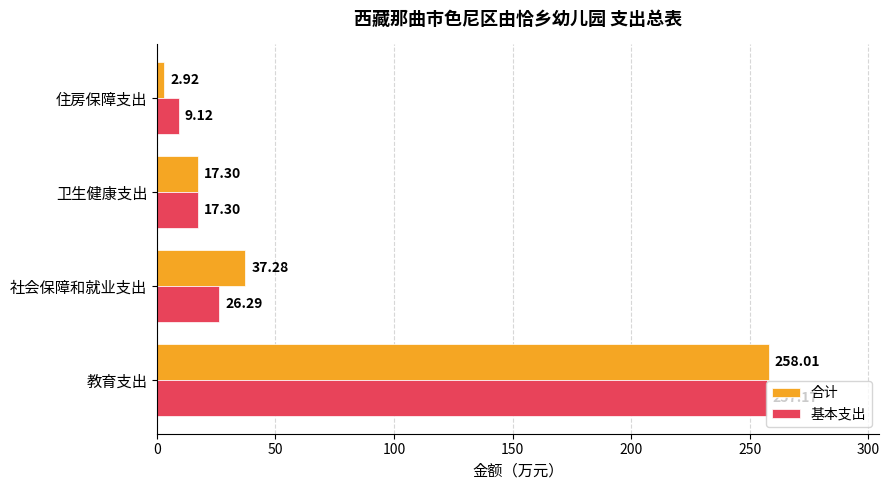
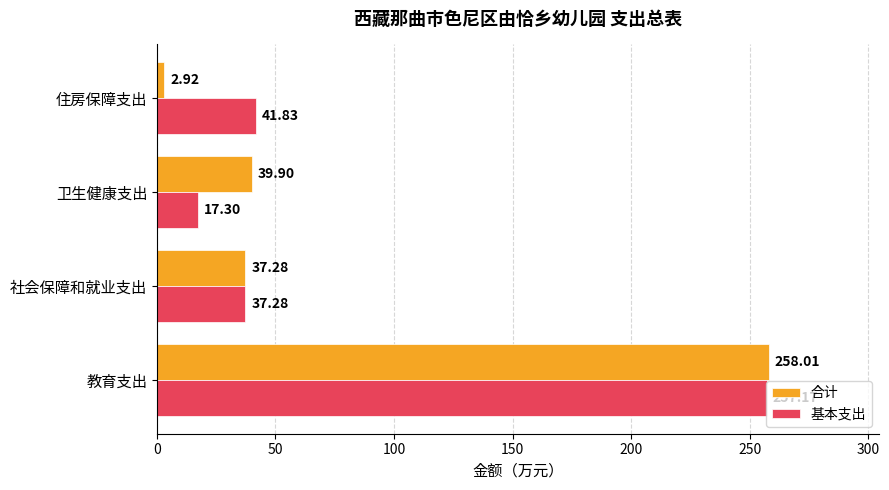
  {
    "合计": {
      "住房保障支出": 2.92,
-     "卫生健康支出": 17.30,
+     "卫生健康支出": 39.90,
      "社会保障和就业支出": 37.28,
      "教育支出": 258.01
    },
    "基本支出": {
-     "住房保障支出": 9.12,
+     "住房保障支出": 41.83,
      "卫生健康支出": 17.30,
-     "社会保障和就业支出": 26.29
+     "社会保障和就业支出": 37.28
    }
  }
